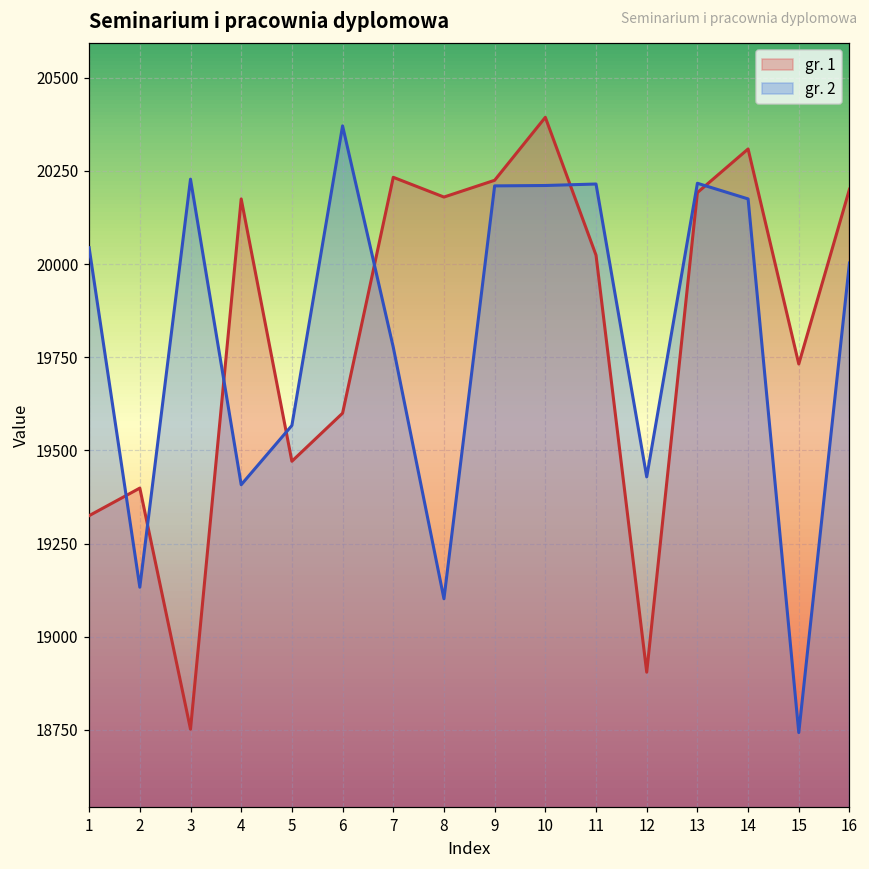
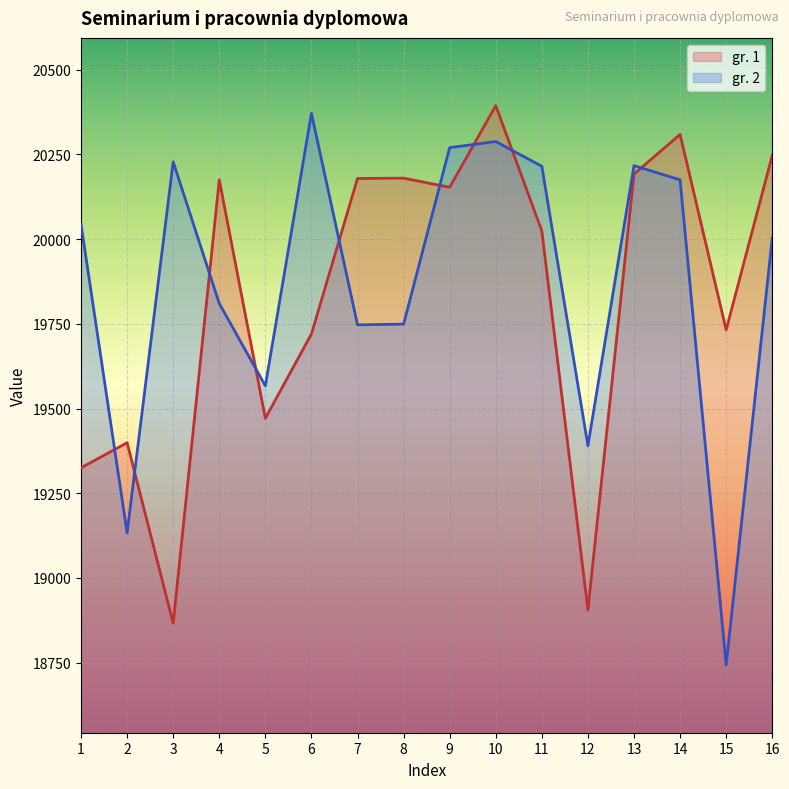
  {
    "gr. 1": {
      "1": 19330,
      "2": 19400,
-     "3": 18750,
+     "3": 18870,
      "4": 20180,
      "5": 19470,
-     "6": 19600,
-     "7": 20230,
+     "6": 19720,
+     "7": 20180,
      "8": 20180,
-     "9": 20230,
+     "9": 20150,
      "10": 20390,
      "11": 20020,
      "12": 18910,
      "13": 20190,
      "14": 20310,
      "15": 19730,
-     "16": 20200
+     "16": 20250
    },
    "gr. 2": {
      "1": 20040,
      "2": 19130,
      "3": 20230,
-     "4": 19410,
+     "4": 19810,
      "5": 19570,
      "6": 20370,
-     "7": 19780,
-     "8": 19100,
-     "9": 20210,
-     "10": 20210,
+     "7": 19750,
+     "8": 19750,
+     "9": 20270,
+     "10": 20290,
      "11": 20220,
-     "12": 19430,
+     "12": 19390,
      "13": 20220,
      "14": 20180,
      "15": 18740,
      "16": 20000
    }
  }
